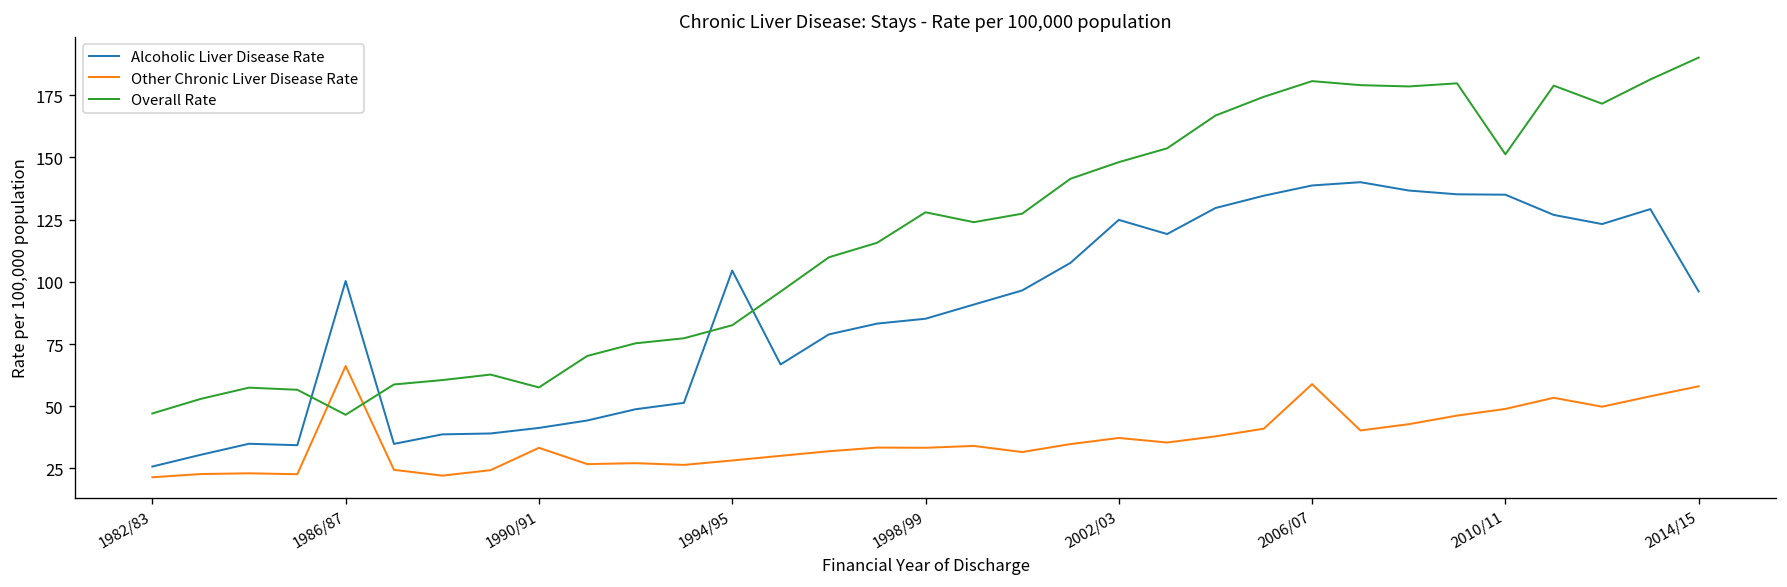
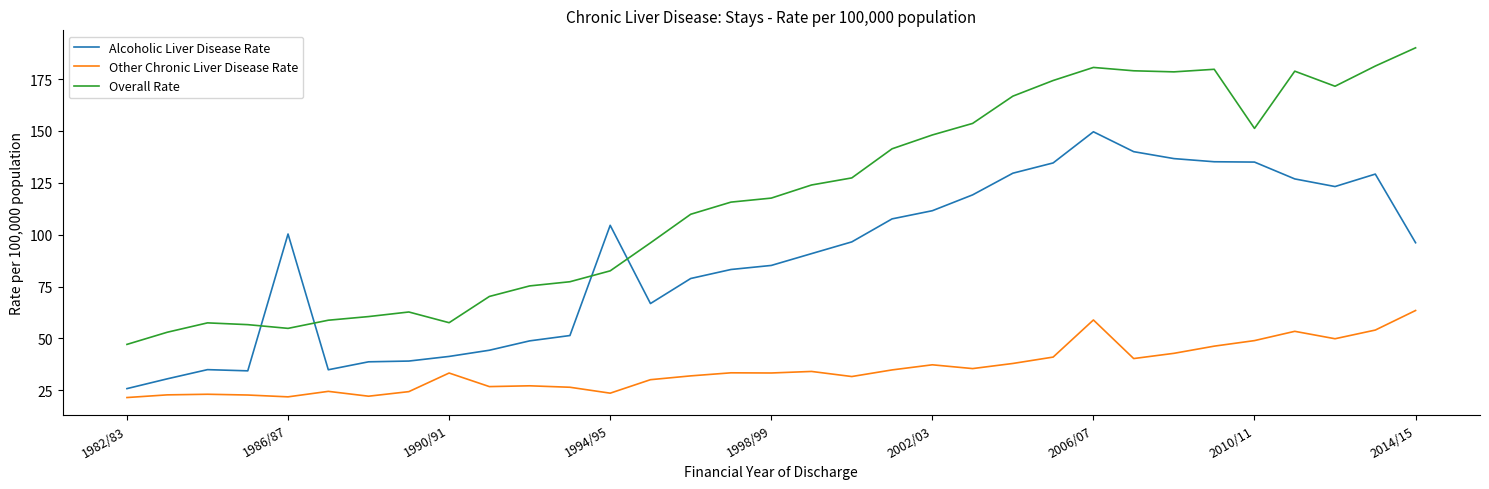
  {
    "Alcoholic Liver Disease Rate": {
      "1982/83": 26,
      "1986/87": 100,
      "1990/91": 41,
      "1994/95": 105,
      "1998/99": 85,
-     "2002/03": 125,
-     "2006/07": 139,
+     "2002/03": 112,
+     "2006/07": 150,
      "2010/11": 135,
      "2014/15": 96
    },
    "Other Chronic Liver Disease Rate": {
      "1982/83": 21,
-     "1986/87": 66,
+     "1986/87": 22,
      "1990/91": 33,
-     "1994/95": 28,
+     "1994/95": 24,
      "1998/99": 33,
      "2002/03": 37,
      "2006/07": 59,
      "2010/11": 49,
-     "2014/15": 58
+     "2014/15": 63
    },
    "Overall Rate": {
      "1982/83": 47,
-     "1986/87": 47,
+     "1986/87": 55,
      "1990/91": 58,
      "1994/95": 83,
-     "1998/99": 128,
+     "1998/99": 118,
      "2002/03": 148,
      "2006/07": 181,
      "2010/11": 151,
      "2014/15": 190
    }
  }
